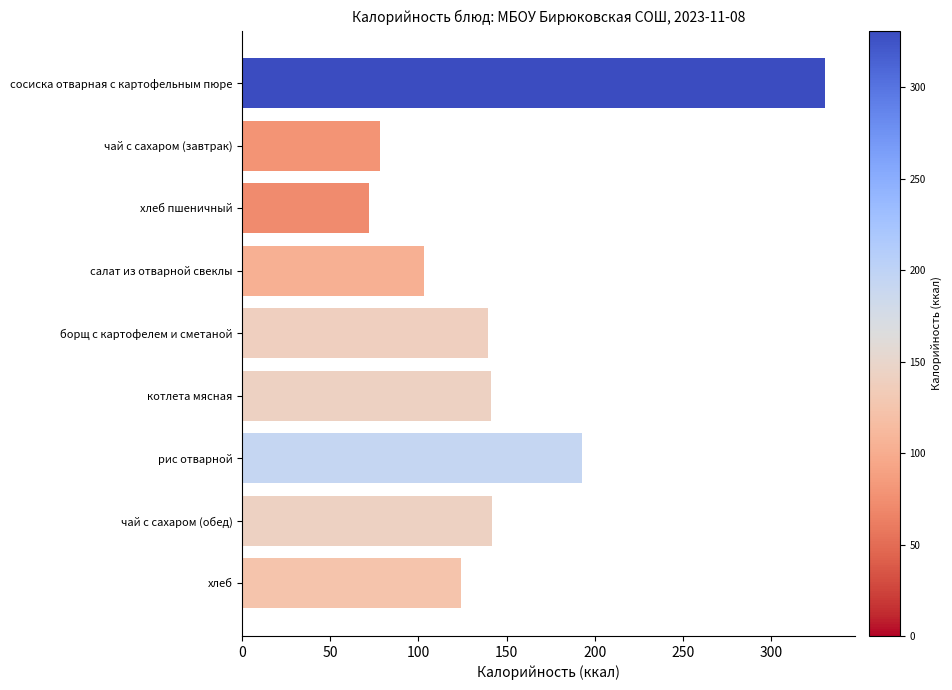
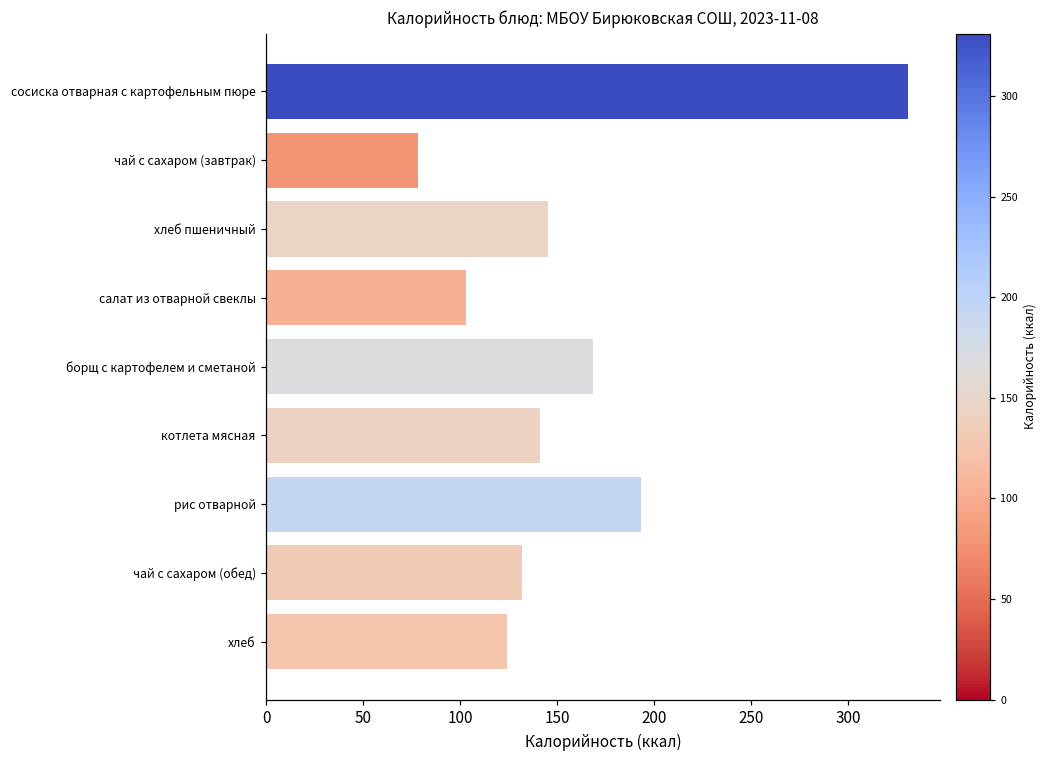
  {
    "сосиска отварная с картофельным пюре": 331,
    "чай с сахаром (завтрак)": 78,
-   "хлеб пшеничный": 72,
+   "хлеб пшеничный": 145,
    "салат из отварной свеклы": 103,
-   "борщ с картофелем и сметаной": 139,
+   "борщ с картофелем и сметаной": 169,
    "котлета мясная": 141,
    "рис отварной": 193,
-   "чай с сахаром (обед)": 142,
+   "чай с сахаром (обед)": 132,
    "хлеб": 124
  }
